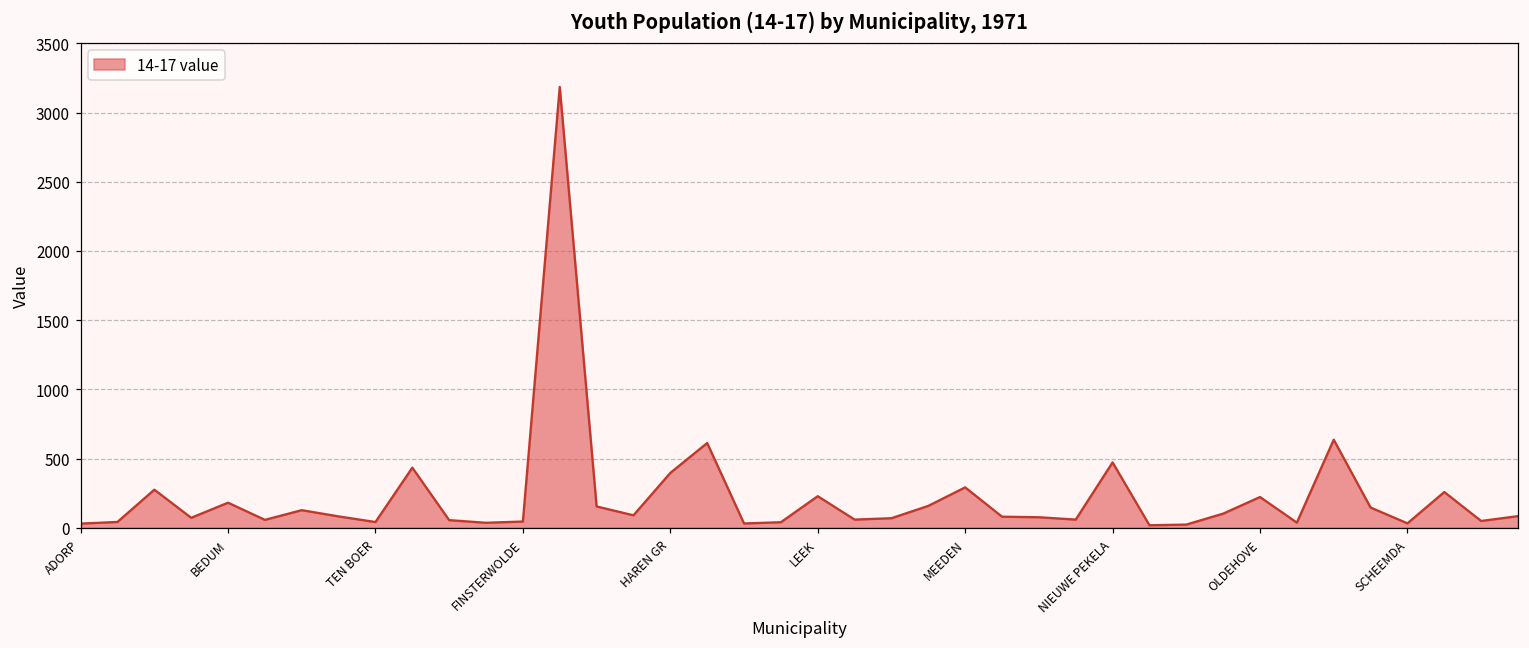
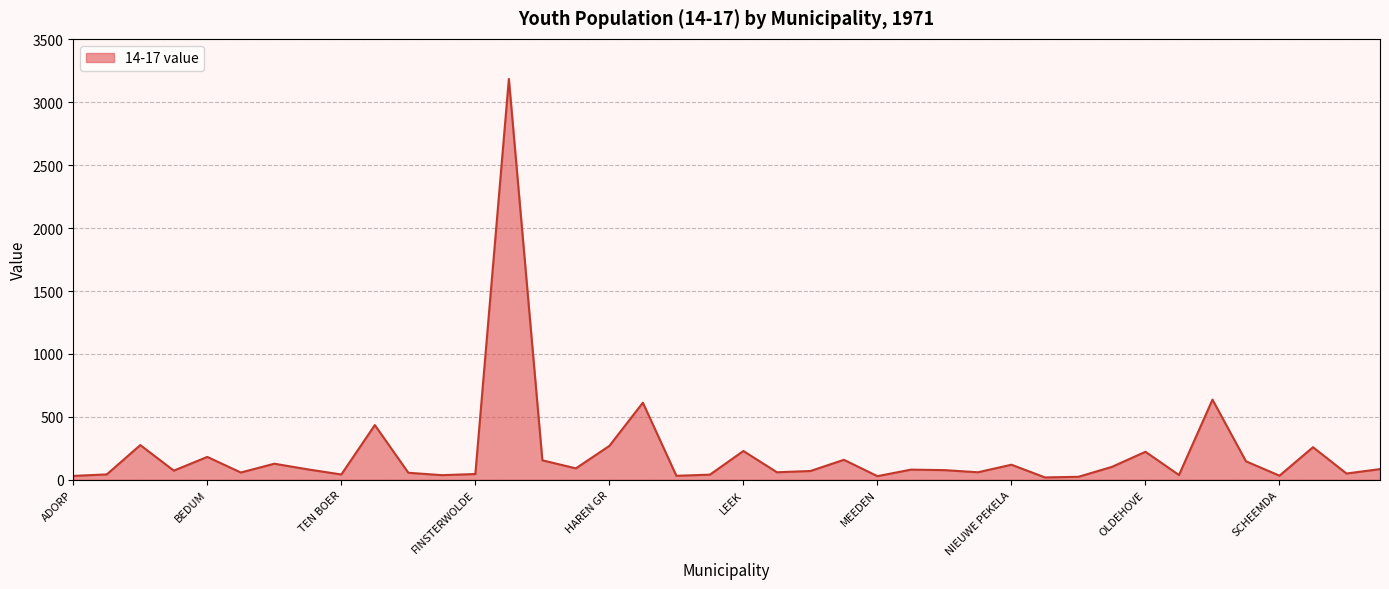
  {
    "ADORP": 30,
    "BEDUM": 180,
    "TEN BOER": 40,
    "FINSTERWOLDE": 50,
-   "HAREN GR": 400,
+   "HAREN GR": 270,
    "LEEK": 230,
-   "MEEDEN": 290,
-   "NIEUWE PEKELA": 470,
+   "MEEDEN": 30,
+   "NIEUWE PEKELA": 120,
    "OLDEHOVE": 220,
    "SCHEEMDA": 30
  }
